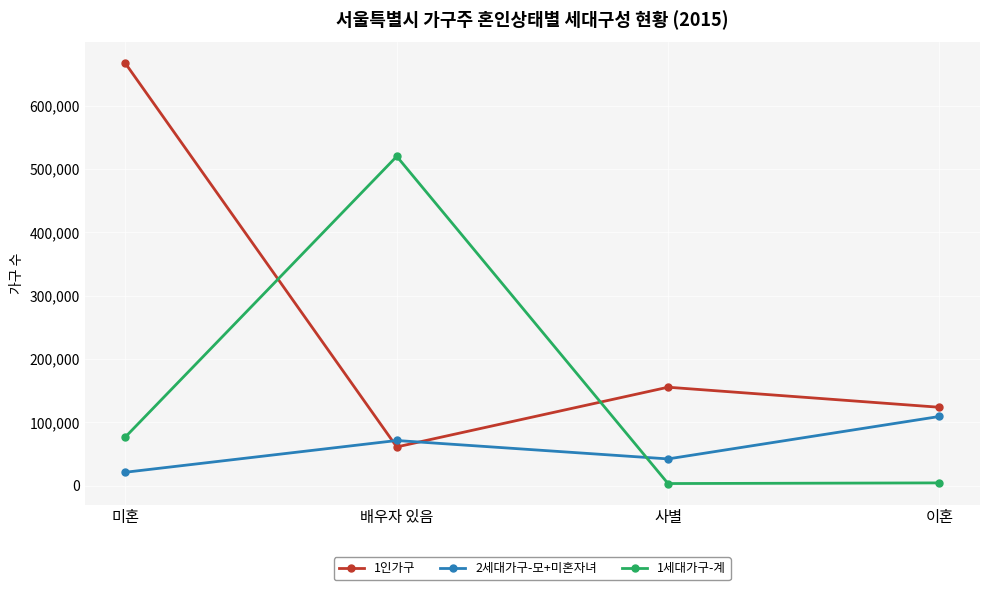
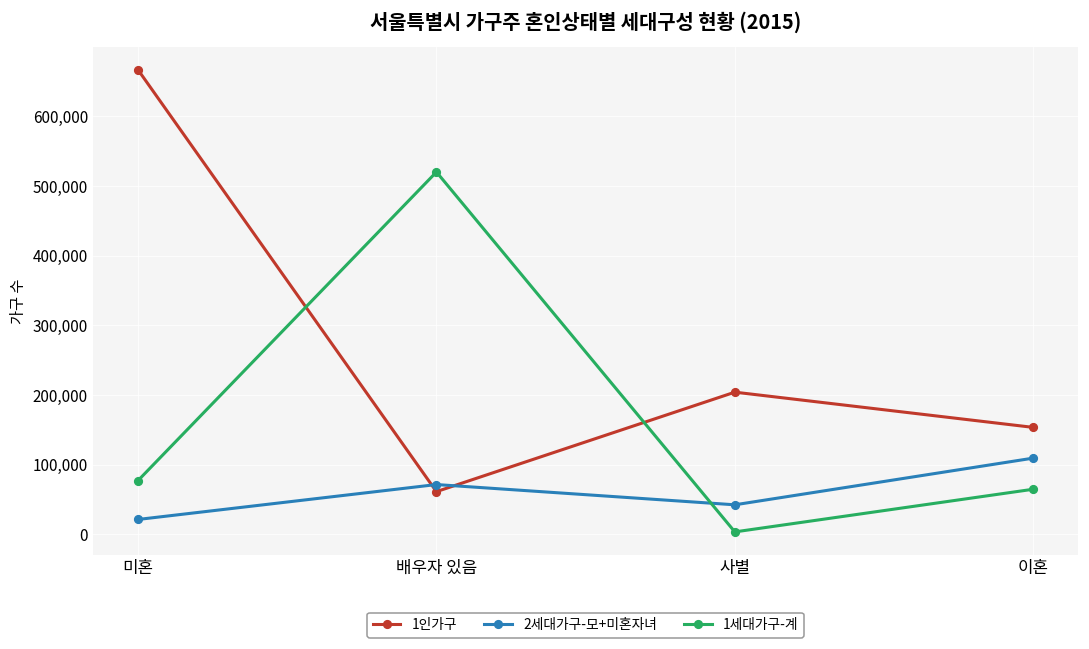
  {
    "1인가구": {
      "미혼": "670,000",
      "배우자 있음": "60,000",
-     "사별": "160,000",
-     "이혼": "120,000"
+     "사별": "200,000",
+     "이혼": "150,000"
    },
    "2세대가구-모+미혼자녀": {
      "미혼": "20,000",
      "배우자 있음": "70,000",
      "사별": "40,000",
      "이혼": "110,000"
    },
    "1세대가구-계": {
      "미혼": "80,000",
      "배우자 있음": "520,000",
      "사별": "0",
-     "이혼": "0"
+     "이혼": "60,000"
    }
  }
